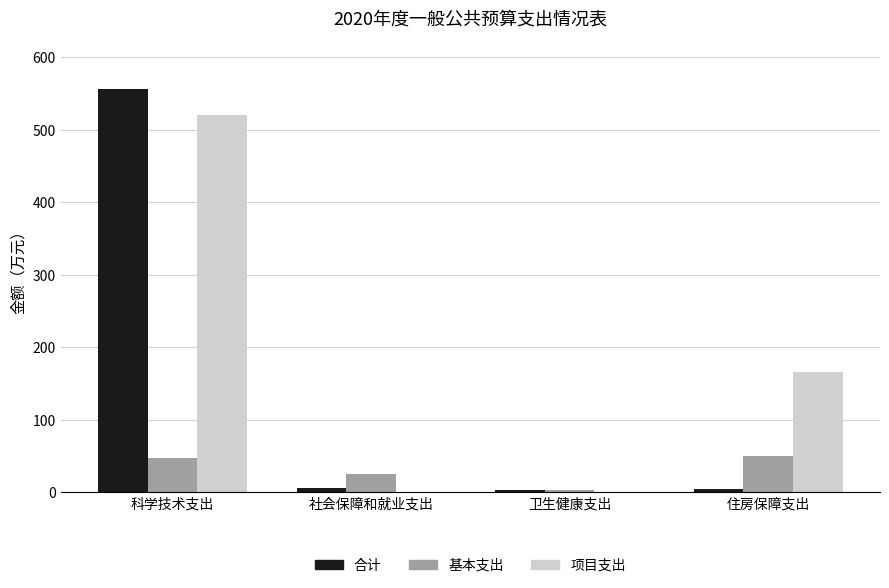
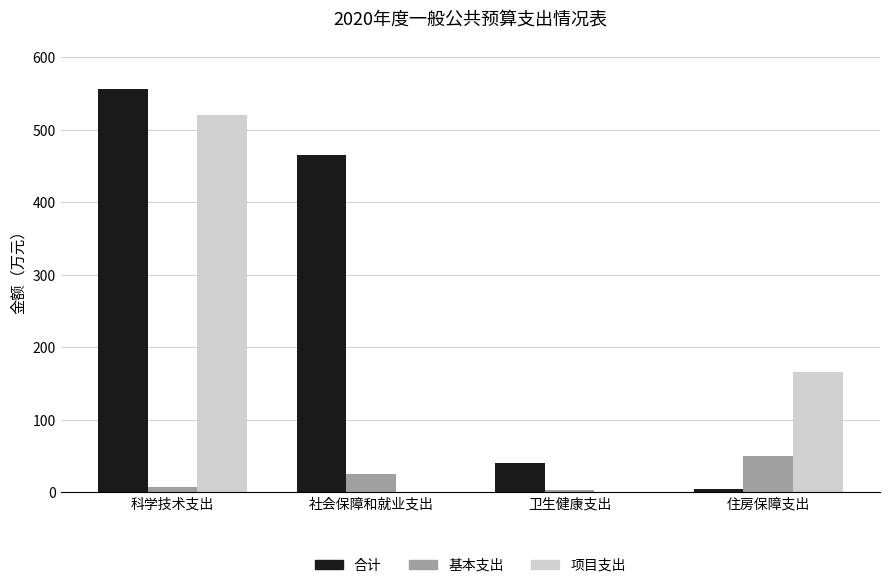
  {
    "合计": {
      "科学技术支出": 560,
-     "社会保障和就业支出": 10,
-     "卫生健康支出": 0,
+     "社会保障和就业支出": 460,
+     "卫生健康支出": 40,
      "住房保障支出": 0
    },
    "基本支出": {
-     "科学技术支出": 50,
+     "科学技术支出": 10,
      "社会保障和就业支出": 20,
      "住房保障支出": 50
    },
    "项目支出": {
      "科学技术支出": 520,
      "社会保障和就业支出": 0,
      "卫生健康支出": 0,
      "住房保障支出": 170
    }
  }
